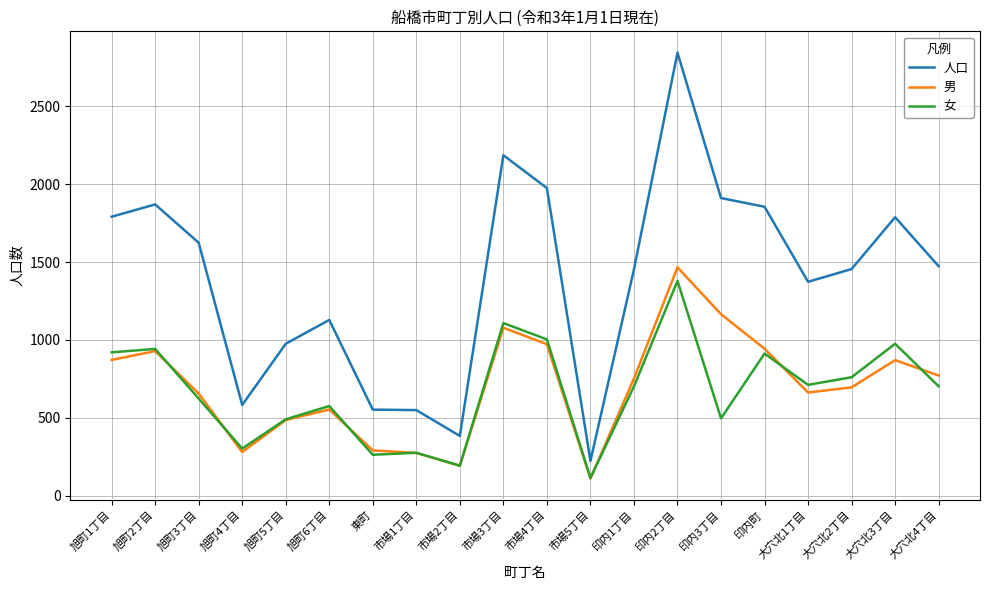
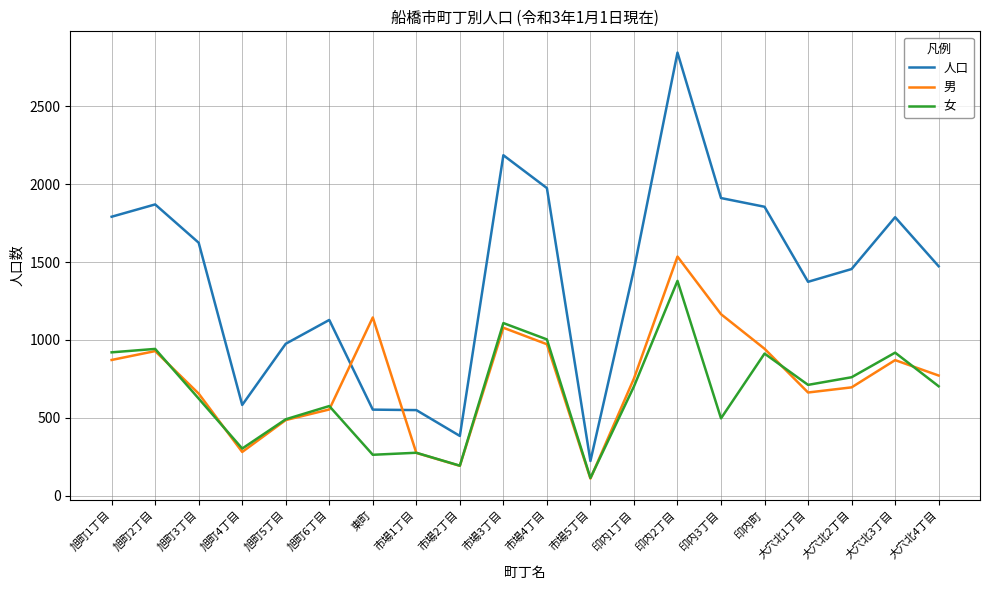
  {
    "人口": {
      "旭町1丁目": 1790,
      "旭町2丁目": 1870,
      "旭町3丁目": 1620,
      "旭町4丁目": 580,
      "旭町5丁目": 980,
      "旭町6丁目": 1130,
      "東町": 550,
      "市場1丁目": 550,
      "市場2丁目": 380,
      "市場3丁目": 2190,
      "市場4丁目": 1980,
      "市場5丁目": 220,
      "印内1丁目": 1450,
      "印内2丁目": 2850,
      "印内3丁目": 1910,
      "印内町": 1860,
      "大穴北1丁目": 1370,
      "大穴北2丁目": 1460,
      "大穴北3丁目": 1790,
      "大穴北4丁目": 1470
    },
    "男": {
      "旭町1丁目": 870,
      "旭町3丁目": 660,
      "旭町4丁目": 280,
      "旭町6丁目": 550,
-     "東町": 290,
+     "東町": 1140,
      "市場3丁目": 1080,
      "市場4丁目": 970,
      "印内1丁目": 750,
-     "印内2丁目": 1470,
+     "印内2丁目": 1540,
      "印内3丁目": 1170,
      "印内町": 940,
      "大穴北1丁目": 660,
      "大穴北2丁目": 700,
      "大穴北3丁目": 870,
      "大穴北4丁目": 770
    },
    "女": {
      "旭町1丁目": 920,
      "旭町3丁目": 620,
      "旭町4丁目": 300,
      "旭町6丁目": 580,
      "東町": 260,
      "市場3丁目": 1110,
      "市場4丁目": 1000,
      "印内1丁目": 700,
      "印内2丁目": 1380,
      "印内3丁目": 500,
      "印内町": 910,
      "大穴北1丁目": 710,
      "大穴北2丁目": 760,
-     "大穴北3丁目": 980,
+     "大穴北3丁目": 920,
      "大穴北4丁目": 700
    }
  }
